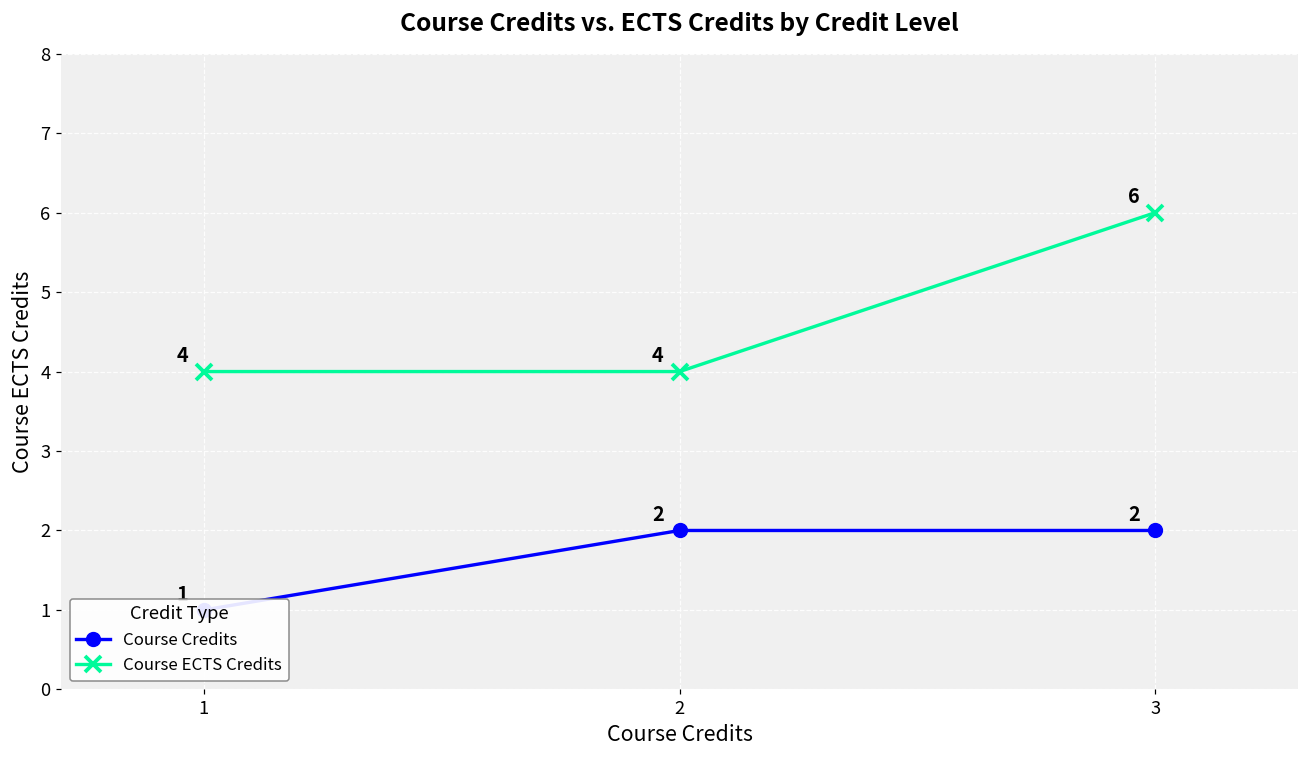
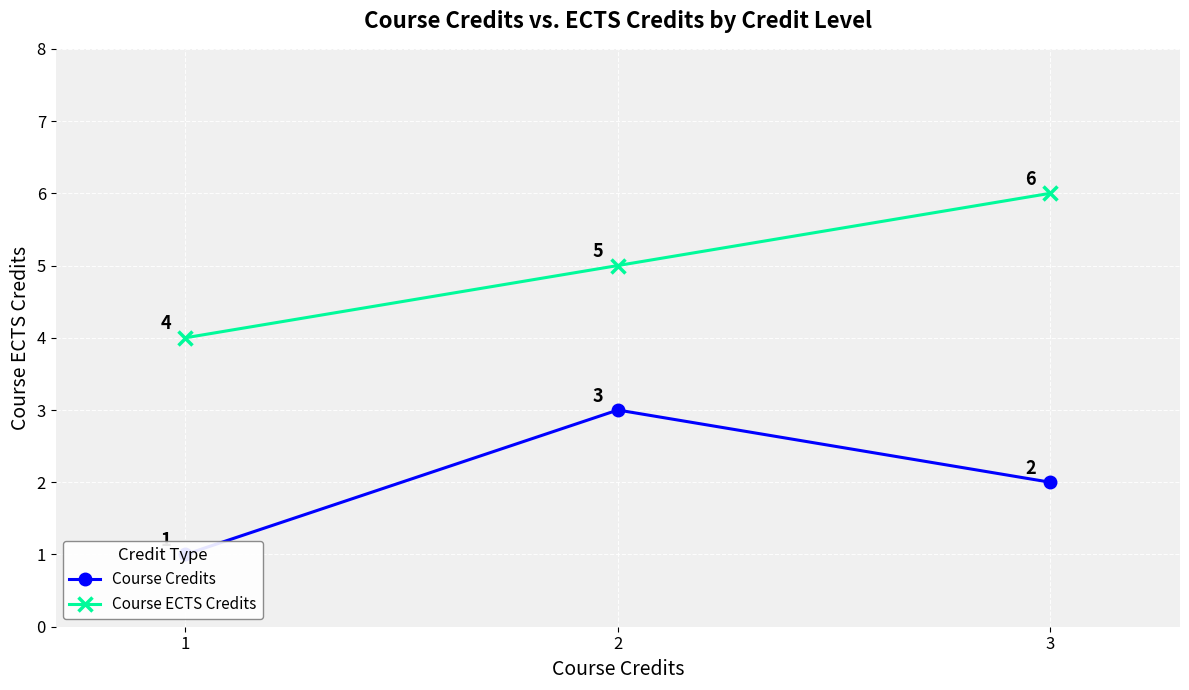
  {
    "Course Credits": {
-     "2": 2,
+     "2": 3,
      "3": 2
    },
    "Course ECTS Credits": {
      "1": 4,
-     "2": 4,
+     "2": 5,
      "3": 6
    }
  }
